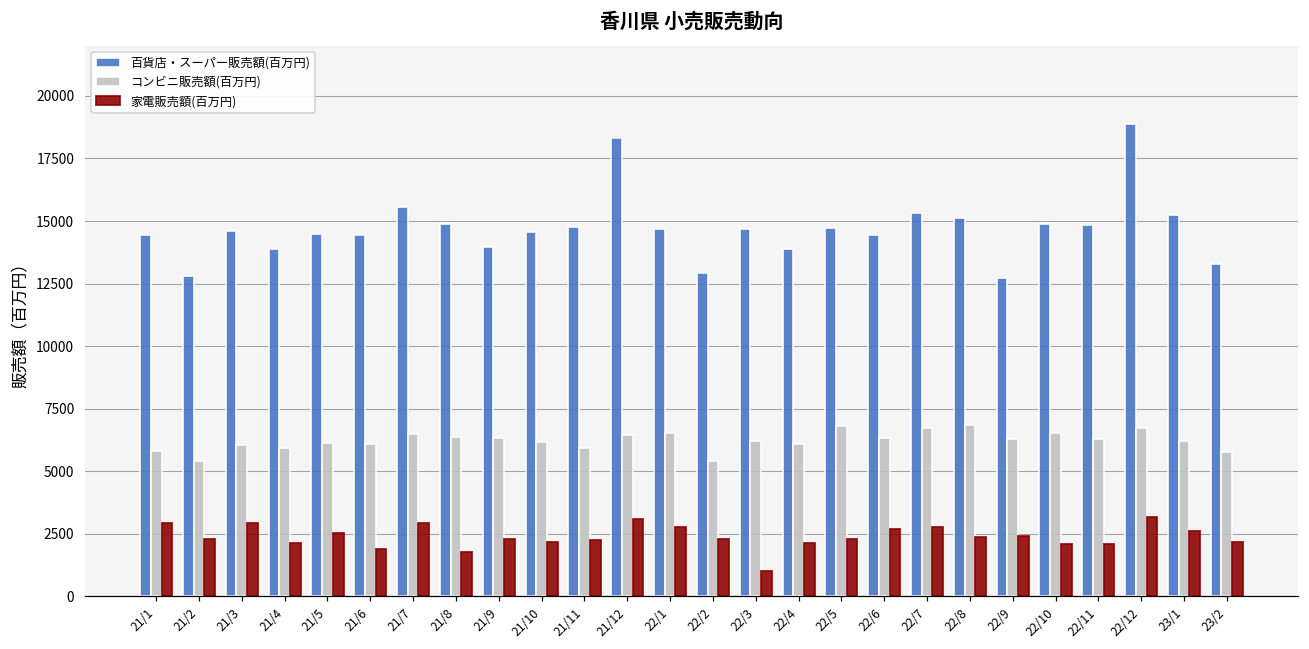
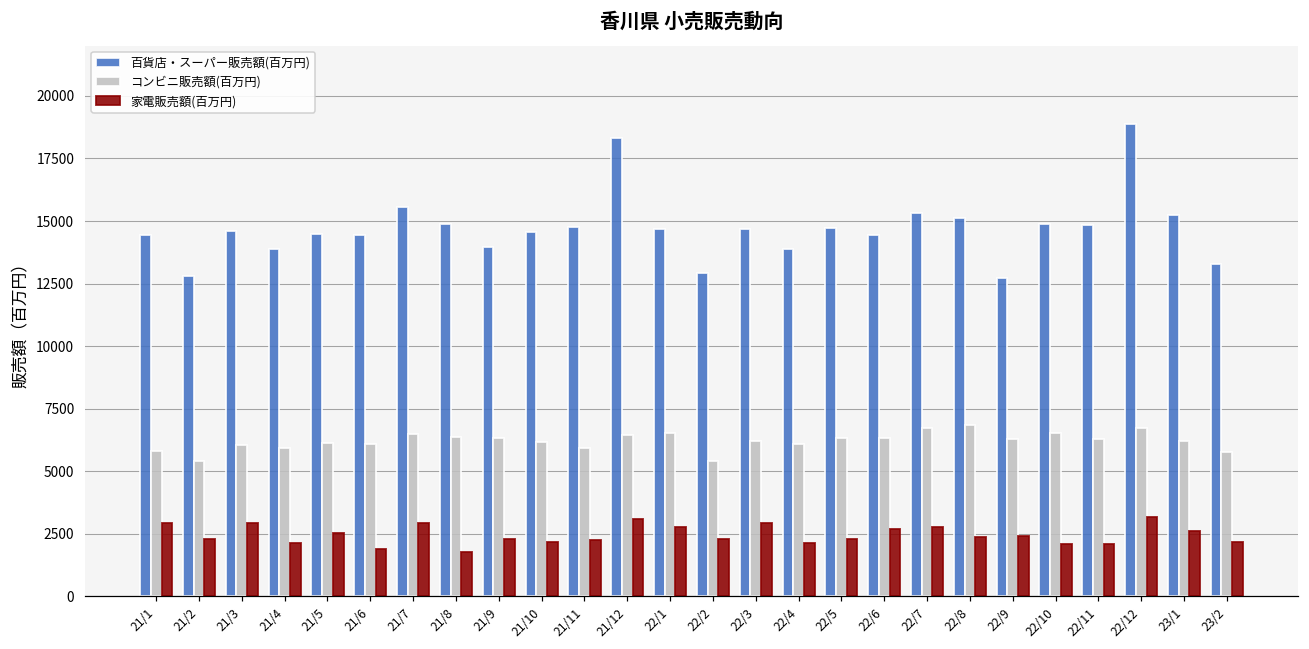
  {
    "百貨店・スーパー販売額(百万円)": {
      "21/1": 14500,
      "21/2": 12800,
      "21/3": 14600,
      "21/4": 13900,
      "21/5": 14500,
      "21/6": 14500,
      "21/7": 15600,
      "21/8": 14900,
      "21/9": 14000,
      "21/10": 14600,
      "21/11": 14800,
      "21/12": 18300,
      "22/1": 14700,
      "22/2": 12900,
      "22/3": 14700,
      "22/4": 13900,
      "22/5": 14700,
      "22/6": 14500,
      "22/7": 15300,
      "22/8": 15100,
      "22/9": 12700,
      "22/10": 14900,
      "22/11": 14800,
      "22/12": 18900,
      "23/1": 15200,
      "23/2": 13300
    },
    "コンビニ販売額(百万円)": {
      "21/1": 5800,
      "21/2": 5400,
      "21/3": 6100,
      "21/4": 5900,
      "21/5": 6100,
      "21/6": 6100,
      "21/7": 6500,
      "21/8": 6400,
      "21/9": 6300,
      "21/10": 6200,
      "21/11": 5900,
      "21/12": 6500,
      "22/1": 6500,
      "22/2": 5400,
      "22/3": 6200,
      "22/4": 6100,
-     "22/5": 6800,
+     "22/5": 6300,
      "22/6": 6300,
      "22/7": 6700,
      "22/8": 6900,
      "22/9": 6300,
      "22/10": 6500,
      "22/11": 6300,
      "22/12": 6700,
      "23/1": 6200,
      "23/2": 5800
    },
    "家電販売額(百万円)": {
      "21/1": 2900,
      "21/2": 2300,
      "21/3": 2900,
      "21/4": 2100,
      "21/5": 2500,
      "21/6": 1900,
      "21/7": 3000,
      "21/8": 1800,
      "21/9": 2300,
      "21/10": 2200,
      "21/11": 2300,
      "21/12": 3100,
      "22/1": 2800,
      "22/2": 2300,
-     "22/3": 1000,
+     "22/3": 2900,
      "22/4": 2100,
      "22/5": 2300,
      "22/6": 2700,
      "22/7": 2800,
      "22/8": 2400,
      "22/9": 2400,
      "22/10": 2100,
      "22/11": 2100,
      "22/12": 3200,
      "23/1": 2600,
      "23/2": 2200
    }
  }
